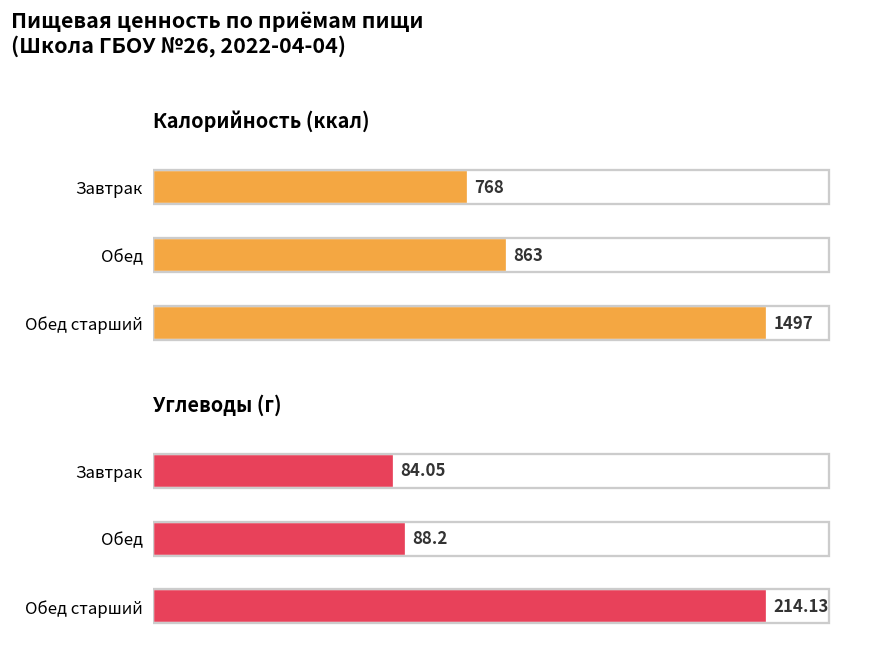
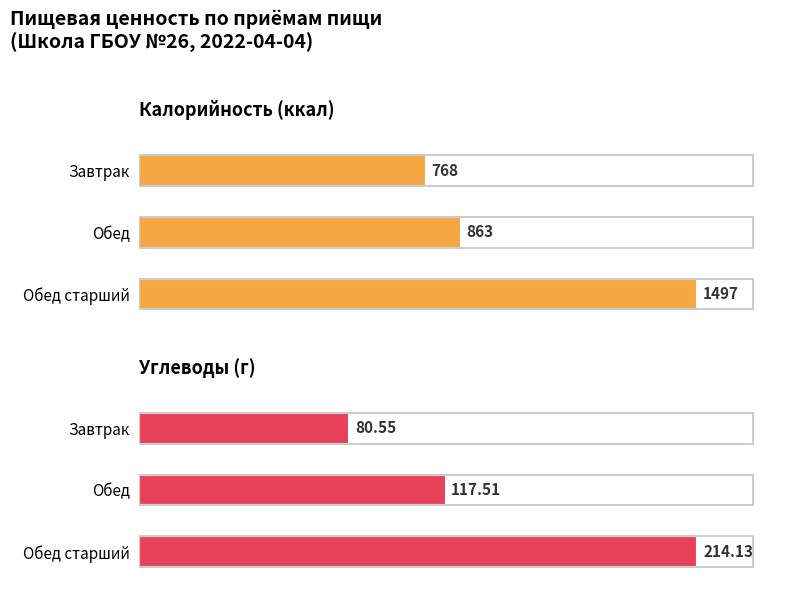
  {
    "Калорийность (ккал)": {
      "Завтрак": 768,
      "Обед": 863,
      "Обед старший": 1497
    },
    "Углеводы (г)": {
-     "Завтрак": 84.05,
-     "Обед": 88.2,
+     "Завтрак": 80.55,
+     "Обед": 117.51,
      "Обед старший": 214.13
    }
  }
